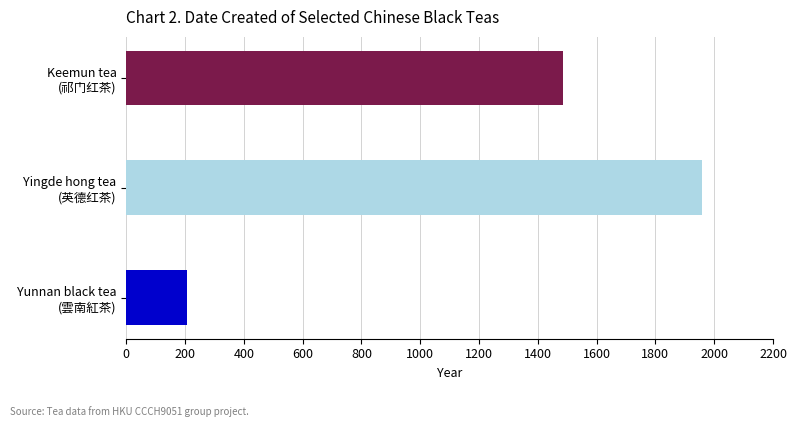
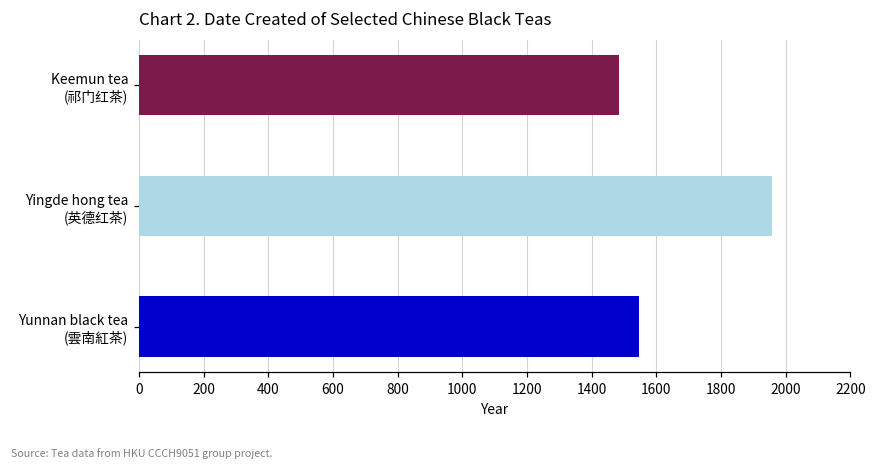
  {
    "Keemun tea (祁门红茶)": 1490,
    "Yingde hong tea (英德红茶)": 1960,
-   "Yunnan black tea (雲南紅茶)": 210
+   "Yunnan black tea (雲南紅茶)": 1550
  }
